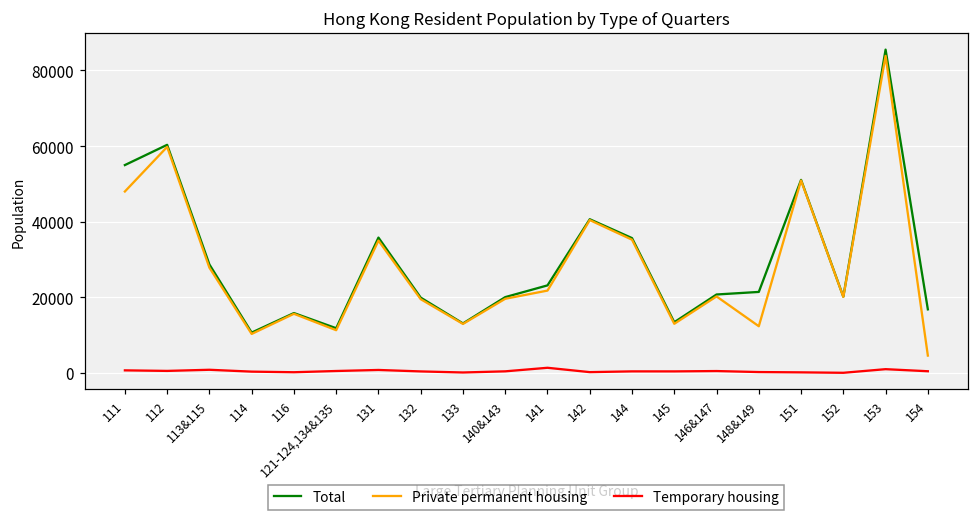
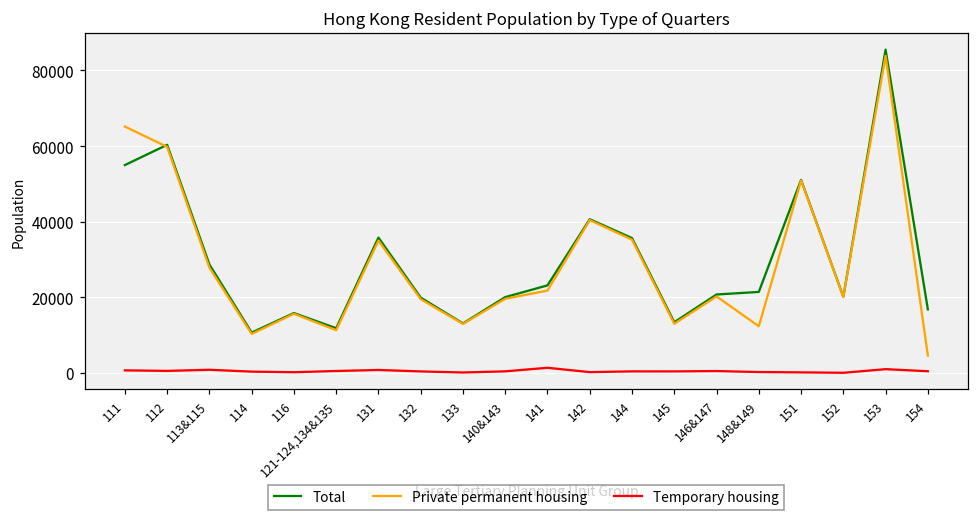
  {
    "Total": {
      "111": 55000,
      "113&115": 29000,
      "131": 36000,
      "141": 23000,
      "148&149": 21000,
      "153": 85000,
      "154": 17000
    },
    "Private permanent housing": {
-     "111": 48000,
+     "111": 65000,
      "113&115": 28000,
      "131": 35000,
      "141": 22000,
      "148&149": 12000,
      "153": 84000,
      "154": 5000
    },
    "Temporary housing": {
      "111": 1000,
      "112": 1000,
      "113&115": 1000,
      "114": 0,
      "116": 0,
      "121-124,134&135": 1000,
      "131": 1000,
      "132": 0,
      "133": 0,
      "140&143": 0,
      "141": 1000,
      "142": 0,
      "144": 0,
      "145": 0,
      "146&147": 1000,
      "148&149": 0,
      "151": 0,
      "152": 0,
      "153": 1000,
      "154": 0
    }
  }
